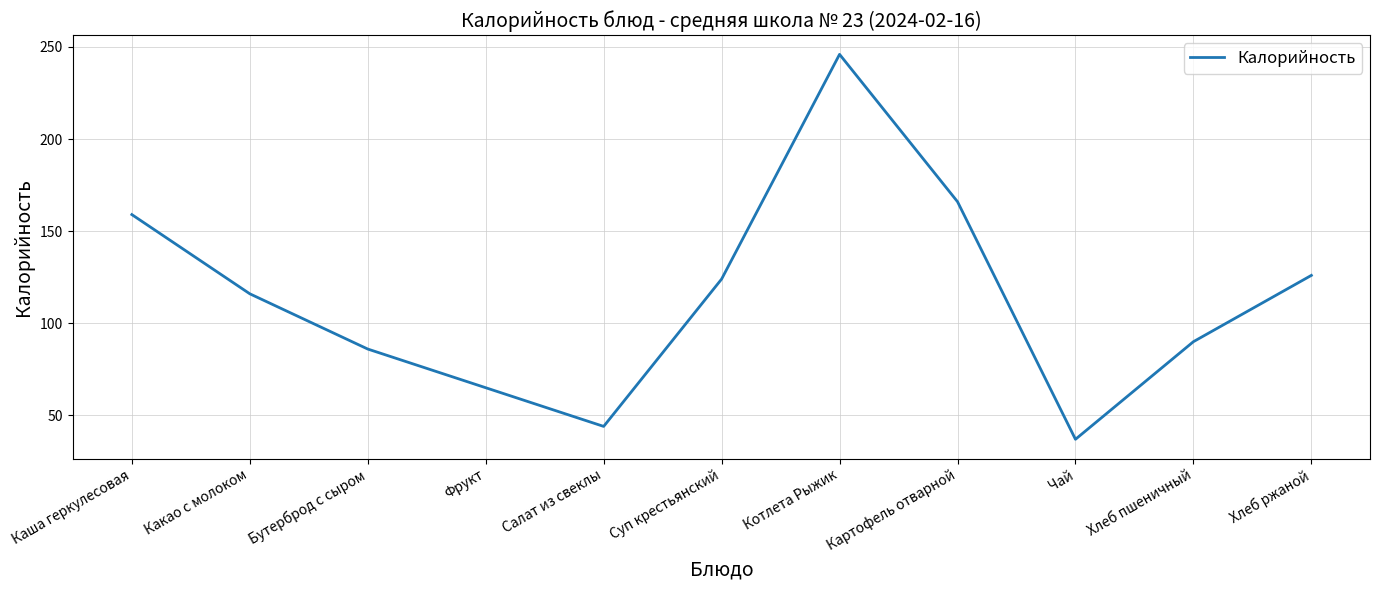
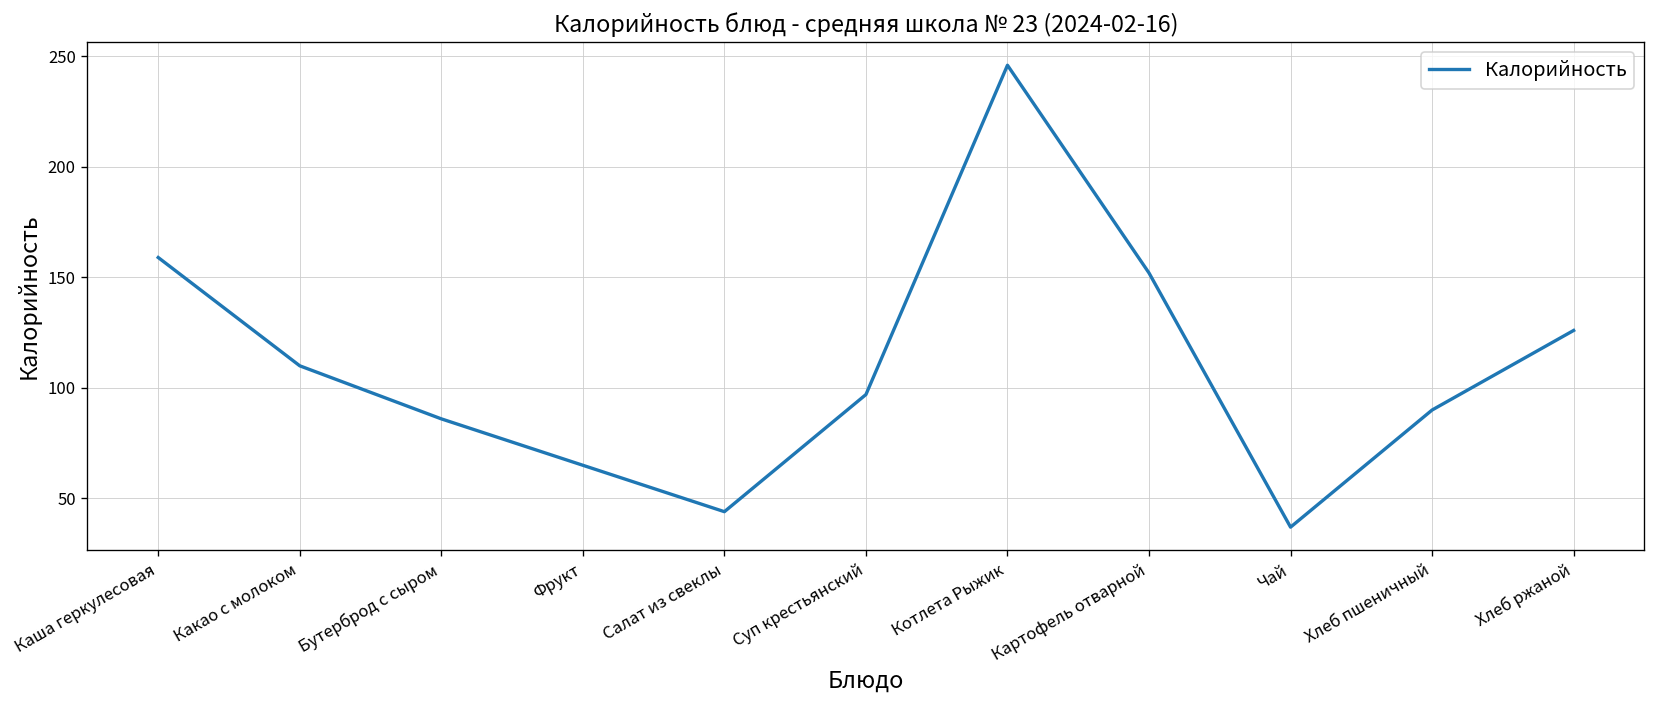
  {
    "Каша геркулесовая": 159,
-   "Какао с молоком": 116,
+   "Какао с молоком": 110,
    "Бутерброд с сыром": 86,
    "Фрукт": 65,
    "Салат из свеклы": 44,
-   "Суп крестьянский": 124,
+   "Суп крестьянский": 97,
    "Котлета Рыжик": 246,
-   "Картофель отварной": 166,
+   "Картофель отварной": 152,
    "Чай": 37,
    "Хлеб пшеничный": 90,
    "Хлеб ржаной": 126
  }
